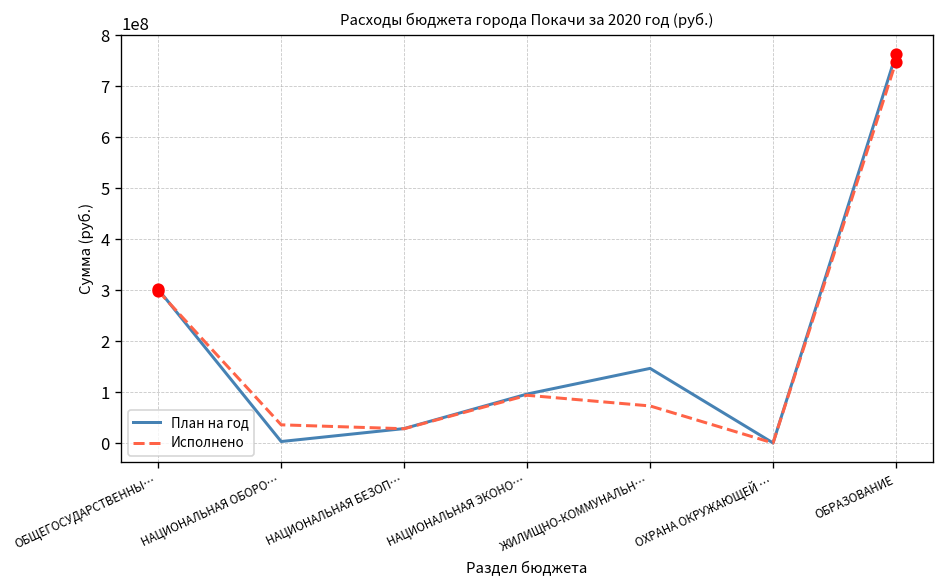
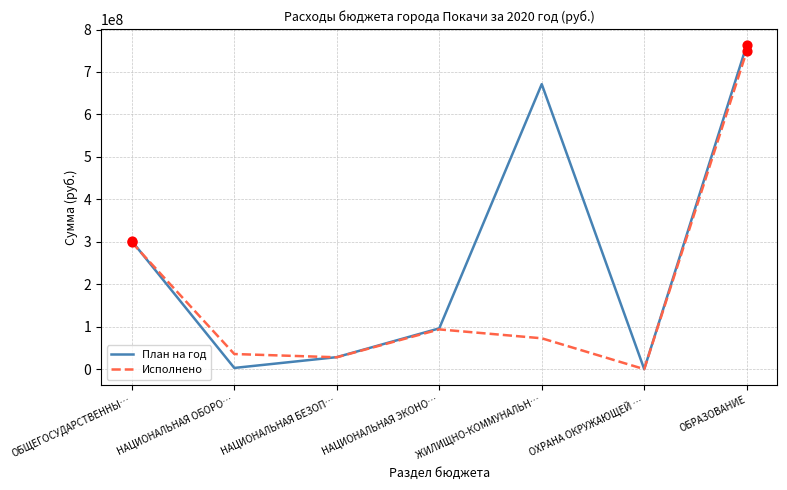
  {
    "План на год": {
      "НАЦИОНАЛЬНАЯ ОБОРО…": 0,
-     "ЖИЛИЩНО-КОММУНАЛЬН…": 150000000
+     "ЖИЛИЩНО-КОММУНАЛЬН…": 670000000
    },
    "Исполнено": {
      "НАЦИОНАЛЬНАЯ ОБОРО…": 40000000,
      "ЖИЛИЩНО-КОММУНАЛЬН…": 70000000
    }
  }
